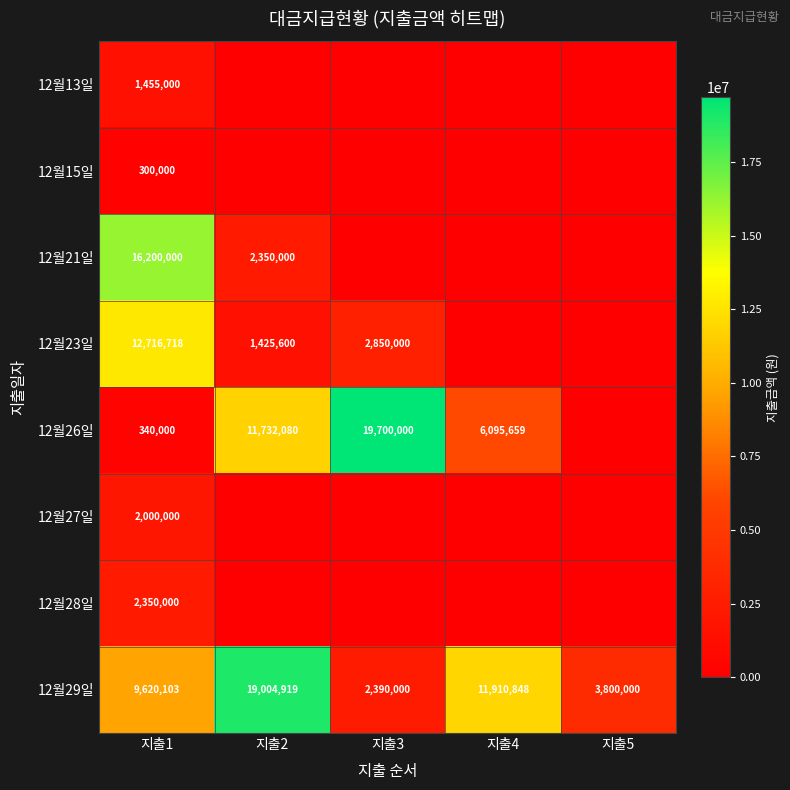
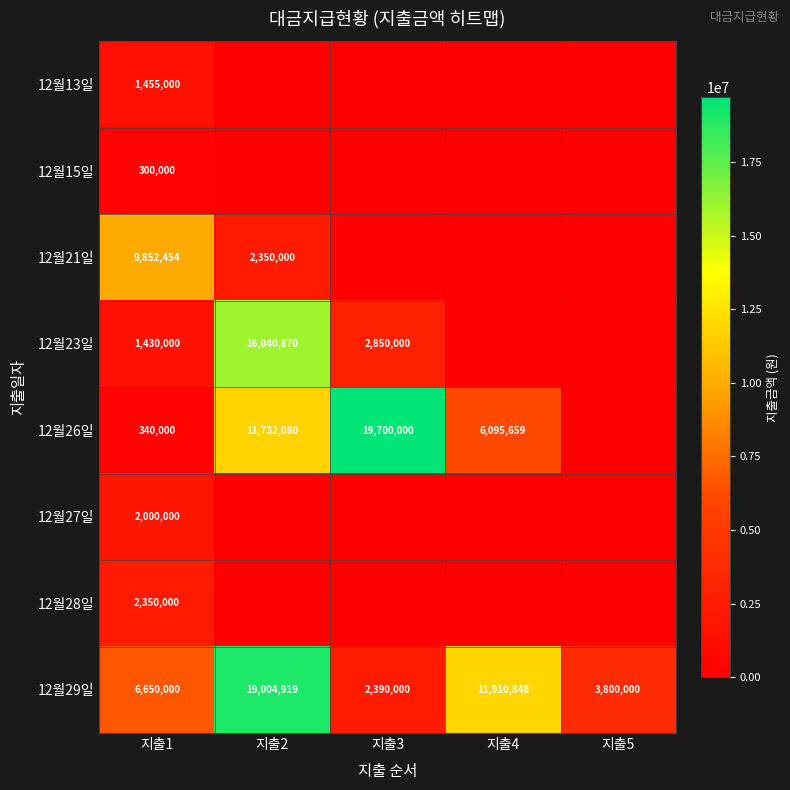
  {
    "12월13일": {
      "지출1": "1,455,000"
    },
    "12월15일": {
      "지출1": "300,000"
    },
    "12월21일": {
-     "지출1": "16,200,000",
+     "지출1": "9,852,454",
      "지출2": "2,350,000"
    },
    "12월23일": {
-     "지출1": "12,716,718",
-     "지출2": "1,425,600",
+     "지출1": "1,430,000",
+     "지출2": "16,040,870",
      "지출3": "2,850,000"
    },
    "12월26일": {
      "지출1": "340,000",
      "지출2": "11,732,080",
      "지출3": "19,700,000",
      "지출4": "6,095,659"
    },
    "12월27일": {
      "지출1": "2,000,000"
    },
    "12월28일": {
      "지출1": "2,350,000"
    },
    "12월29일": {
-     "지출1": "9,620,103",
+     "지출1": "6,650,000",
      "지출2": "19,004,919",
      "지출3": "2,390,000",
      "지출4": "11,910,848",
      "지출5": "3,800,000"
    }
  }
